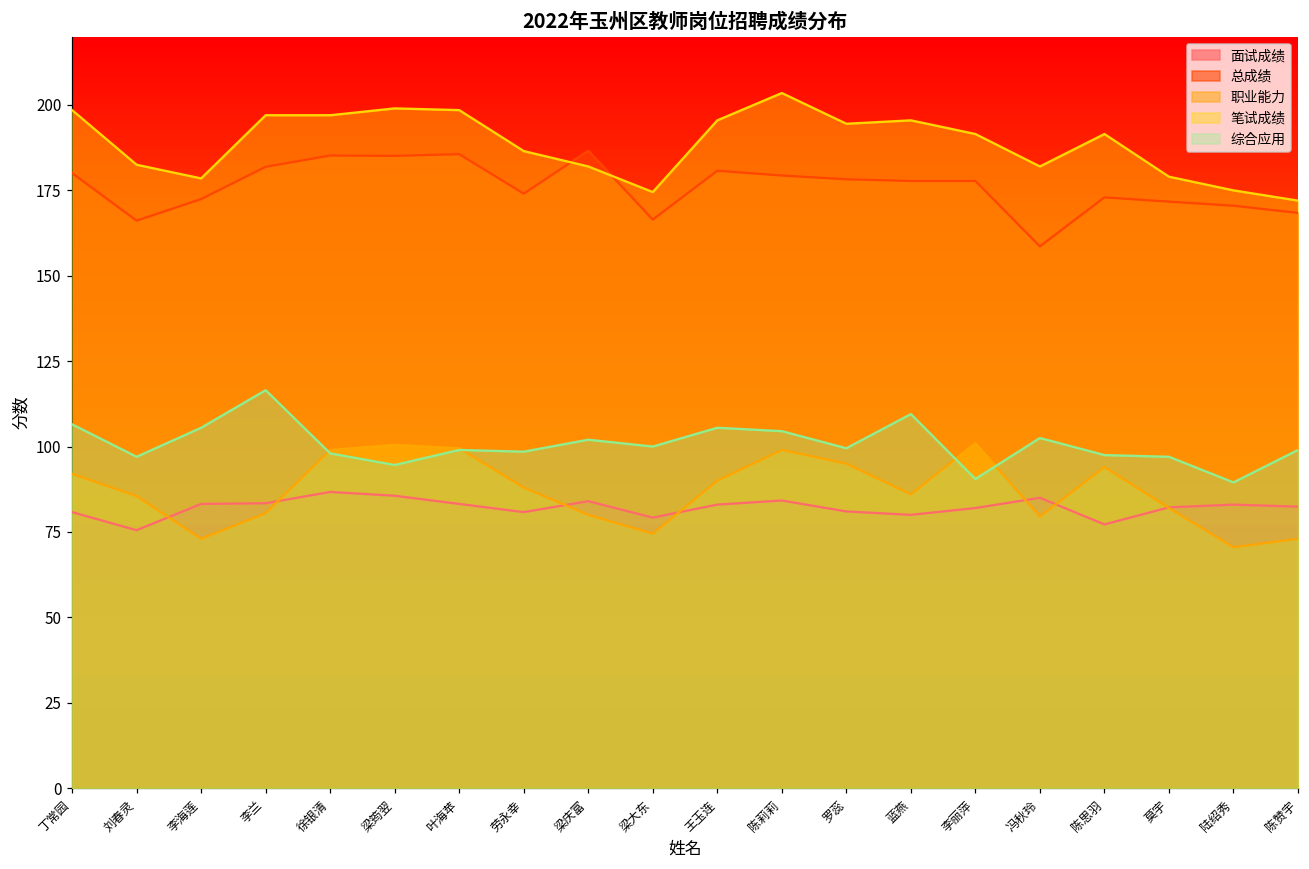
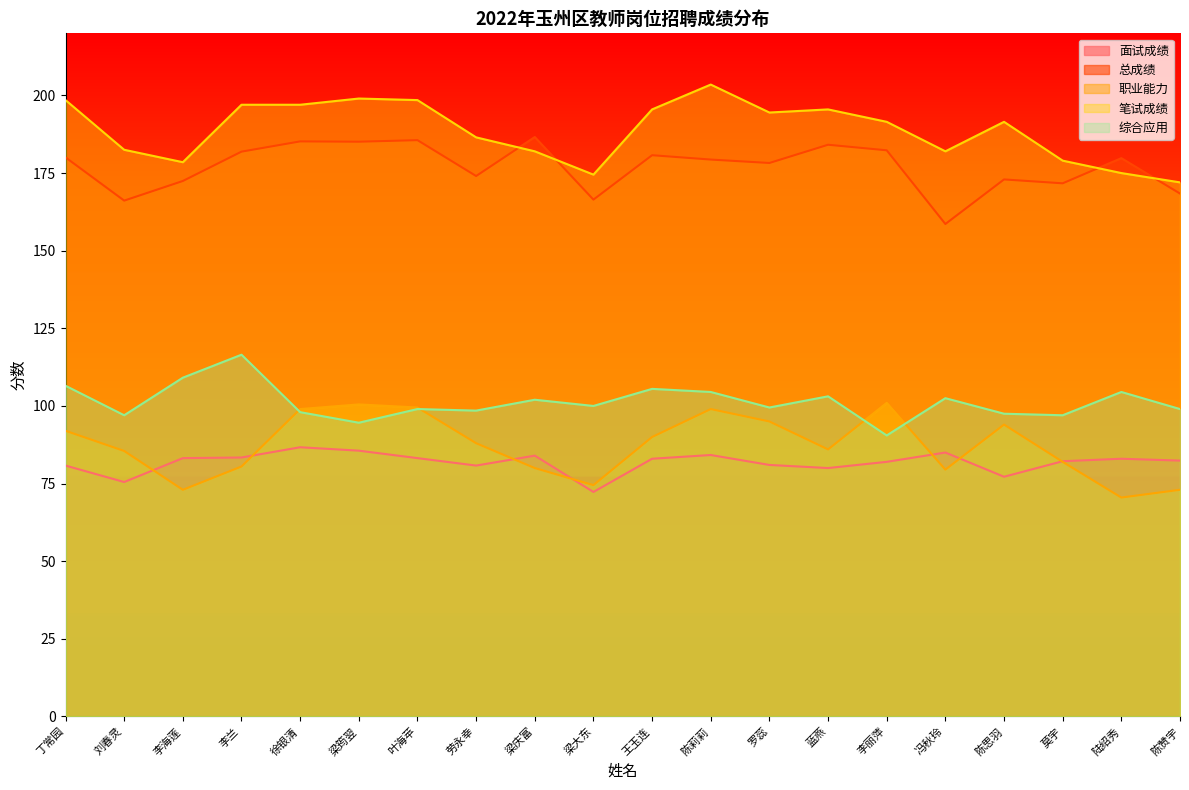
  {
    "面试成绩": {
      "丁常园": 81,
      "刘春灵": 76,
      "李海莲": 83,
      "李兰": 83,
      "徐银清": 87,
      "梁筠翌": 86,
      "叶海苹": 83,
      "劳永幸": 81,
      "梁庆富": 84,
-     "梁大东": 79,
+     "梁大东": 72,
      "王玉连": 83,
      "陈莉莉": 84,
      "罗蕊": 81,
      "蓝燕": 80,
      "李丽萍": 82,
      "冯秋玲": 85,
      "陈思羽": 77,
      "陆绍秀": 83,
      "陈赞宇": 82
    },
    "总成绩": {
      "丁常园": 180,
      "刘春灵": 166,
      "李海莲": 172,
      "李兰": 182,
      "徐银清": 185,
      "梁筠翌": 185,
      "叶海苹": 186,
      "劳永幸": 174,
      "梁庆富": 187,
      "梁大东": 166,
      "王玉连": 181,
      "陈莉莉": 179,
      "罗蕊": 178,
-     "蓝燕": 178,
-     "李丽萍": 178,
+     "蓝燕": 184,
+     "李丽萍": 182,
      "冯秋玲": 159,
      "陈思羽": 173,
      "莫宇": 172,
-     "陆绍秀": 171,
+     "陆绍秀": 180,
      "陈赞宇": 168
    },
    "综合应用": {
      "丁常园": 107,
      "刘春灵": 97,
-     "李海莲": 106,
+     "李海莲": 109,
      "李兰": 117,
      "徐银清": 98,
      "梁筠翌": 95,
      "劳永幸": 99,
      "梁庆富": 102,
      "梁大东": 100,
      "王玉连": 106,
      "陈莉莉": 105,
      "罗蕊": 100,
-     "蓝燕": 110,
+     "蓝燕": 103,
      "李丽萍": 91,
      "冯秋玲": 103,
      "陈思羽": 98,
      "莫宇": 97,
-     "陆绍秀": 90,
+     "陆绍秀": 105,
      "陈赞宇": 99
    }
  }
